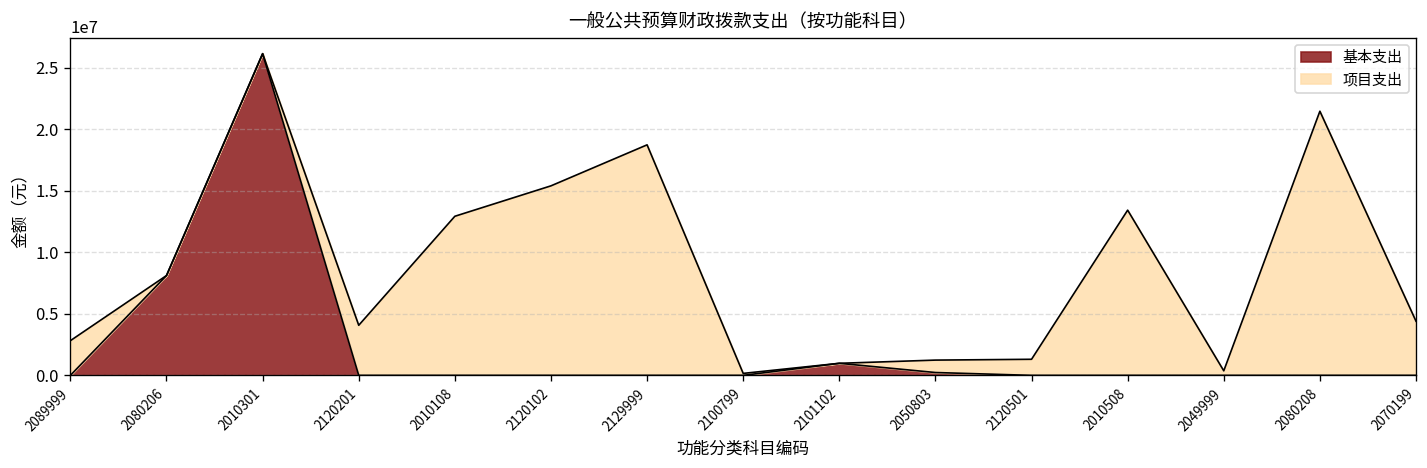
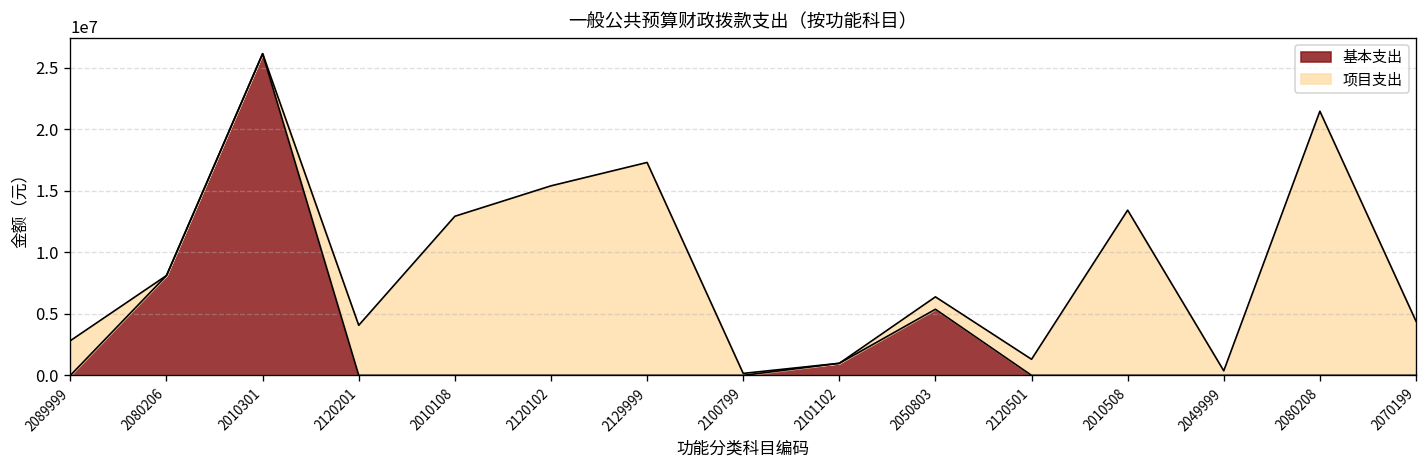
  {
    "基本支出": {
      "2089999": 0,
      "2120201": 0,
      "2010108": 0,
      "2120102": 0,
      "2129999": 0,
-     "2050803": 200000,
+     "2050803": 5400000,
      "2120501": 0,
      "2010508": 0,
      "2049999": 0,
      "2080208": 0,
      "2070199": 0
    },
    "项目支出": {
      "2089999": 2800000,
      "2120201": 4100000,
      "2010108": 12900000,
      "2120102": 15400000,
-     "2129999": 18700000,
+     "2129999": 17300000,
      "2050803": 1000000,
      "2120501": 1300000,
      "2010508": 13400000,
      "2049999": 400000,
      "2080208": 21500000,
      "2070199": 4400000
    }
  }
